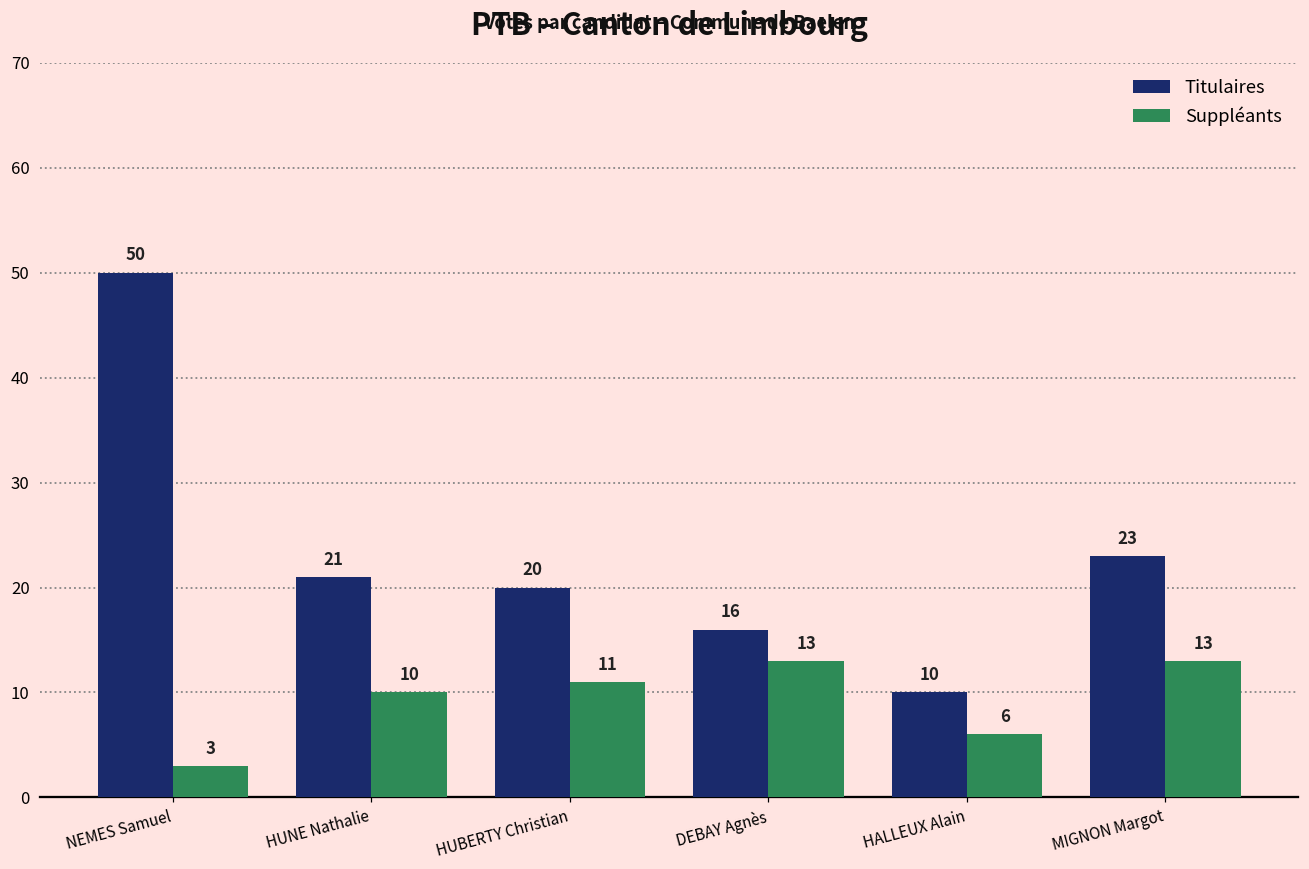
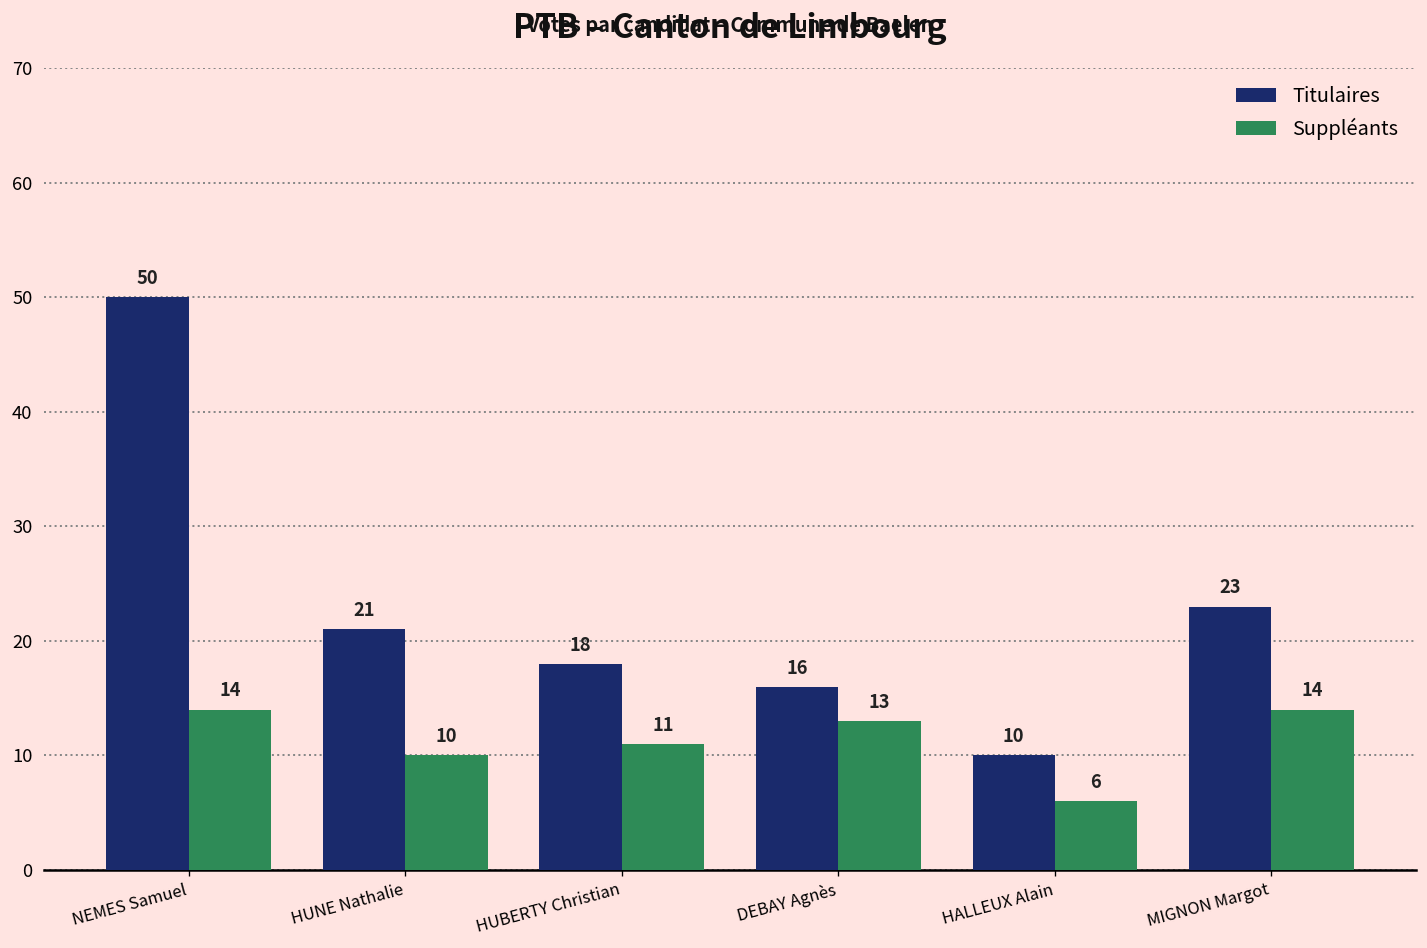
  {
    "Titulaires": {
      "NEMES Samuel": 50,
      "HUNE Nathalie": 21,
-     "HUBERTY Christian": 20,
+     "HUBERTY Christian": 18,
      "DEBAY Agnès": 16,
      "HALLEUX Alain": 10,
      "MIGNON Margot": 23
    },
    "Suppléants": {
-     "NEMES Samuel": 3,
+     "NEMES Samuel": 14,
      "HUNE Nathalie": 10,
      "HUBERTY Christian": 11,
      "DEBAY Agnès": 13,
      "HALLEUX Alain": 6,
-     "MIGNON Margot": 13
+     "MIGNON Margot": 14
    }
  }
